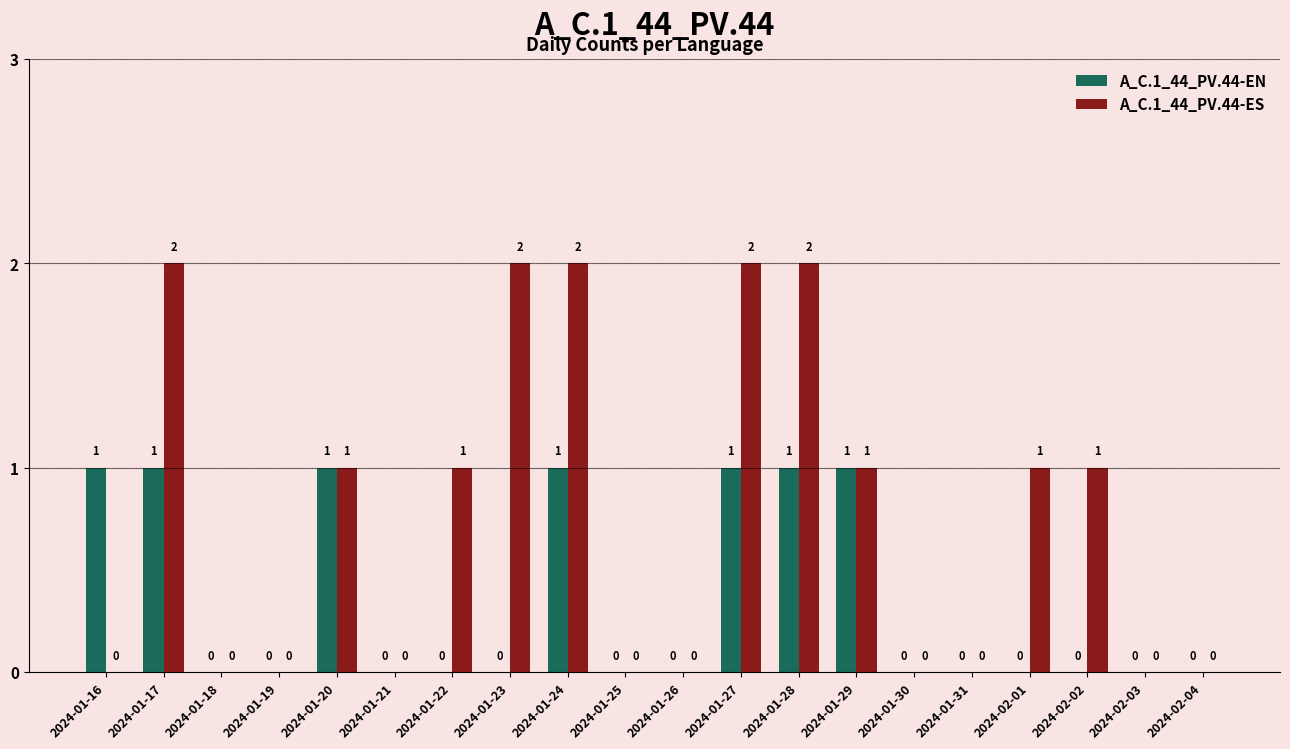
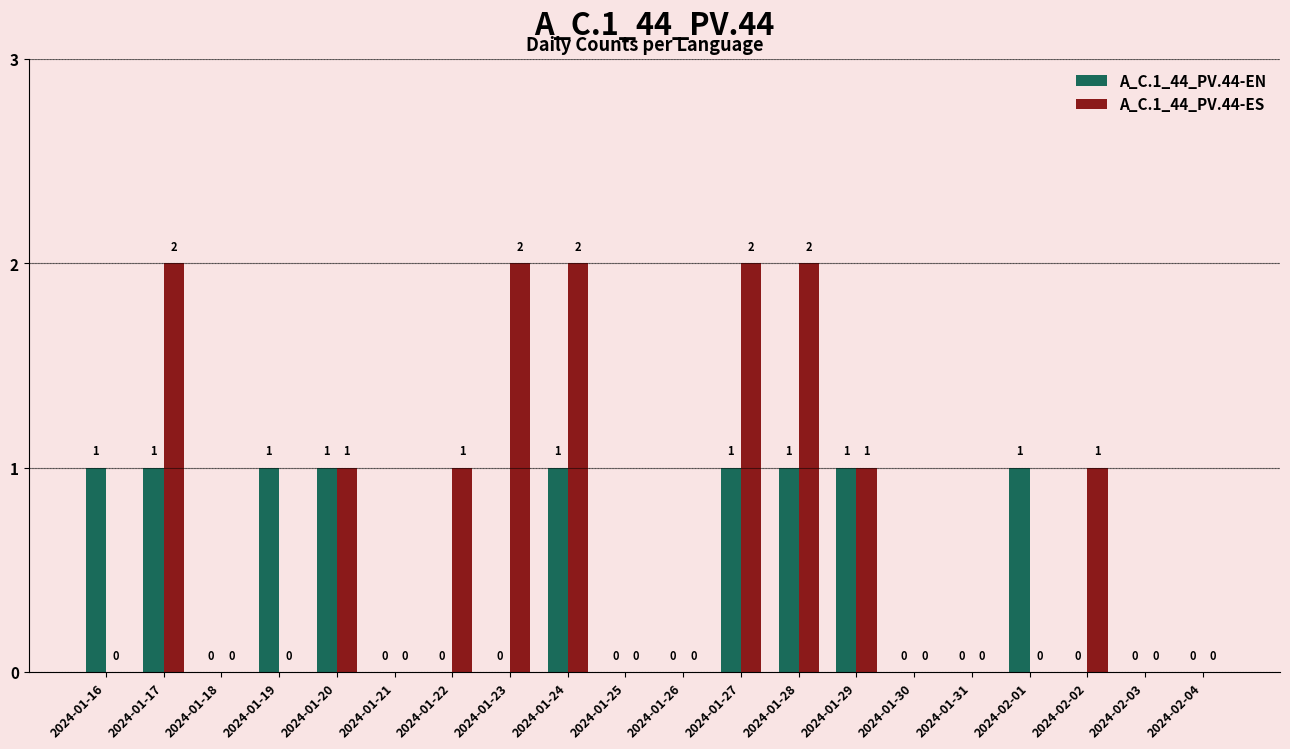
  {
    "A_C.1_44_PV.44-EN": {
      "2024-01-16": 1,
      "2024-01-17": 1,
      "2024-01-18": 0,
-     "2024-01-19": 0,
+     "2024-01-19": 1,
      "2024-01-20": 1,
      "2024-01-21": 0,
      "2024-01-22": 0,
      "2024-01-23": 0,
      "2024-01-24": 1,
      "2024-01-25": 0,
      "2024-01-26": 0,
      "2024-01-27": 1,
      "2024-01-28": 1,
      "2024-01-29": 1,
      "2024-01-30": 0,
      "2024-01-31": 0,
-     "2024-02-01": 0,
+     "2024-02-01": 1,
      "2024-02-02": 0,
      "2024-02-03": 0,
      "2024-02-04": 0
    },
    "A_C.1_44_PV.44-ES": {
      "2024-01-16": 0,
      "2024-01-17": 2,
      "2024-01-18": 0,
      "2024-01-19": 0,
      "2024-01-20": 1,
      "2024-01-21": 0,
      "2024-01-22": 1,
      "2024-01-23": 2,
      "2024-01-24": 2,
      "2024-01-25": 0,
      "2024-01-26": 0,
      "2024-01-27": 2,
      "2024-01-28": 2,
      "2024-01-29": 1,
      "2024-01-30": 0,
      "2024-01-31": 0,
-     "2024-02-01": 1,
+     "2024-02-01": 0,
      "2024-02-02": 1,
      "2024-02-03": 0,
      "2024-02-04": 0
    }
  }
